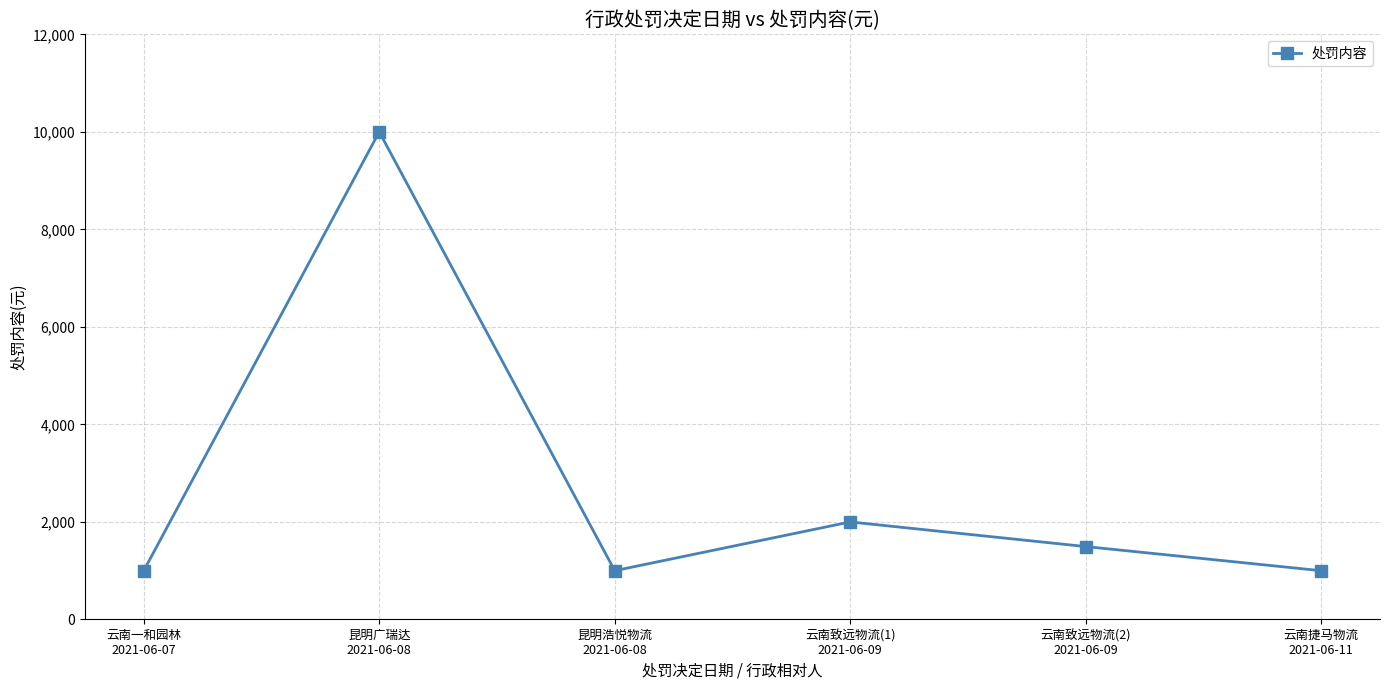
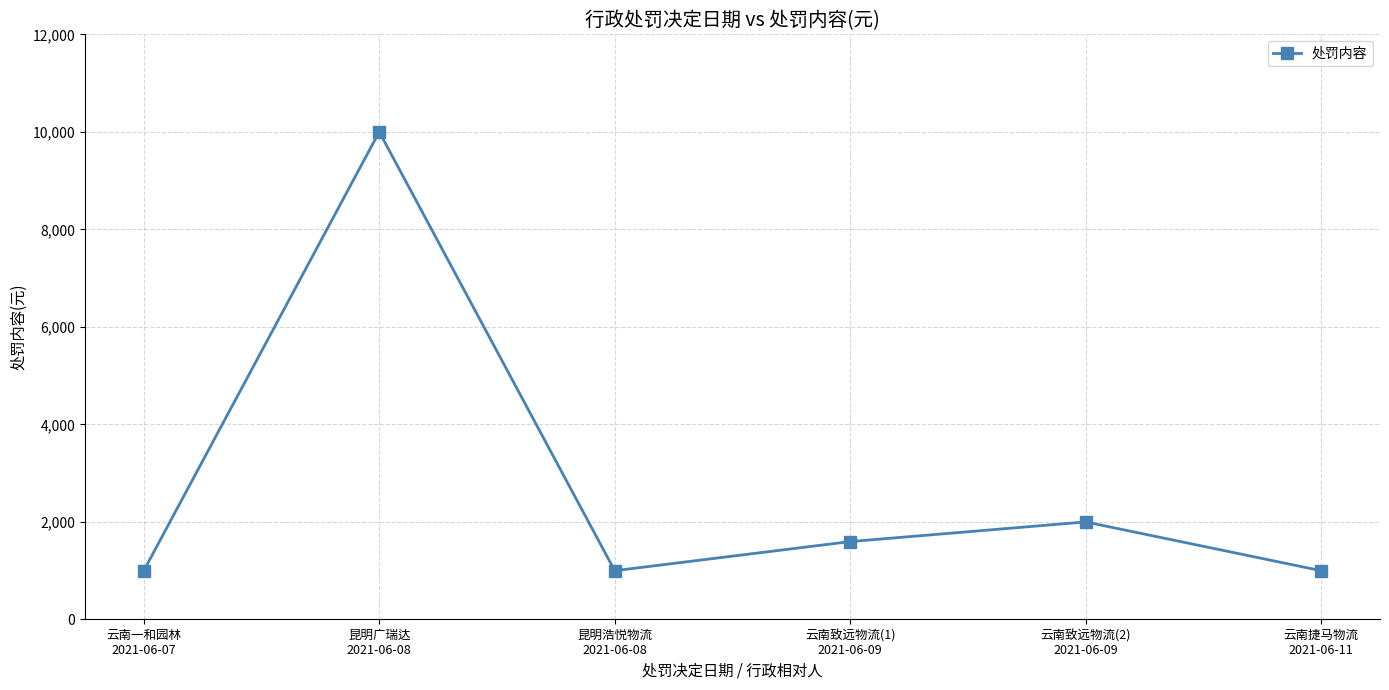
  {
    "云南一和园林 2021-06-07": "1,000",
    "昆明广瑞达 2021-06-08": "10,000",
    "昆明浩悦物流 2021-06-08": "1,000",
-   "云南致远物流(1) 2021-06-09": "2,000",
-   "云南致远物流(2) 2021-06-09": "1,500",
+   "云南致远物流(1) 2021-06-09": "1,600",
+   "云南致远物流(2) 2021-06-09": "2,000",
    "云南捷马物流 2021-06-11": "1,000"
  }
